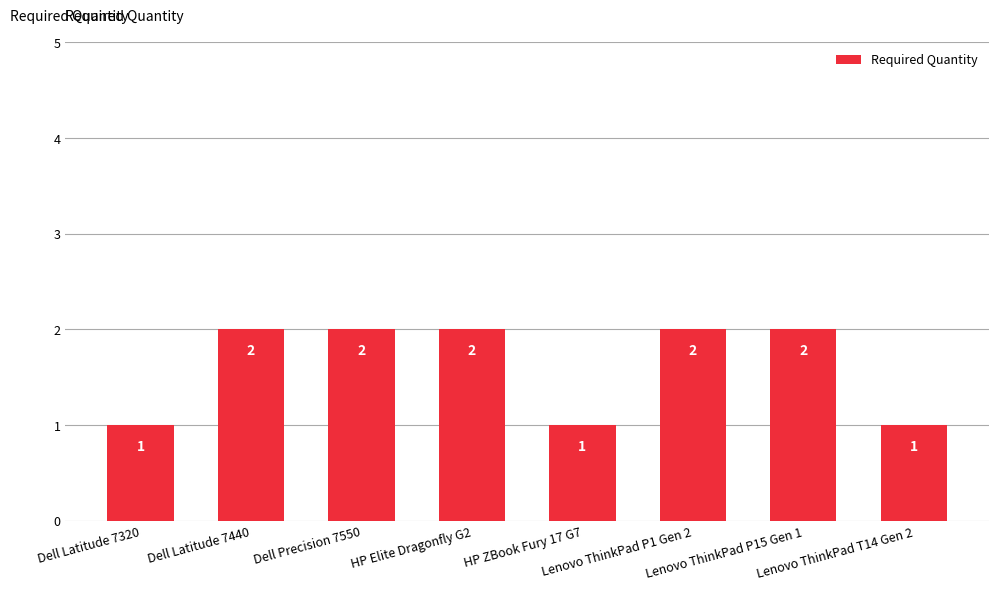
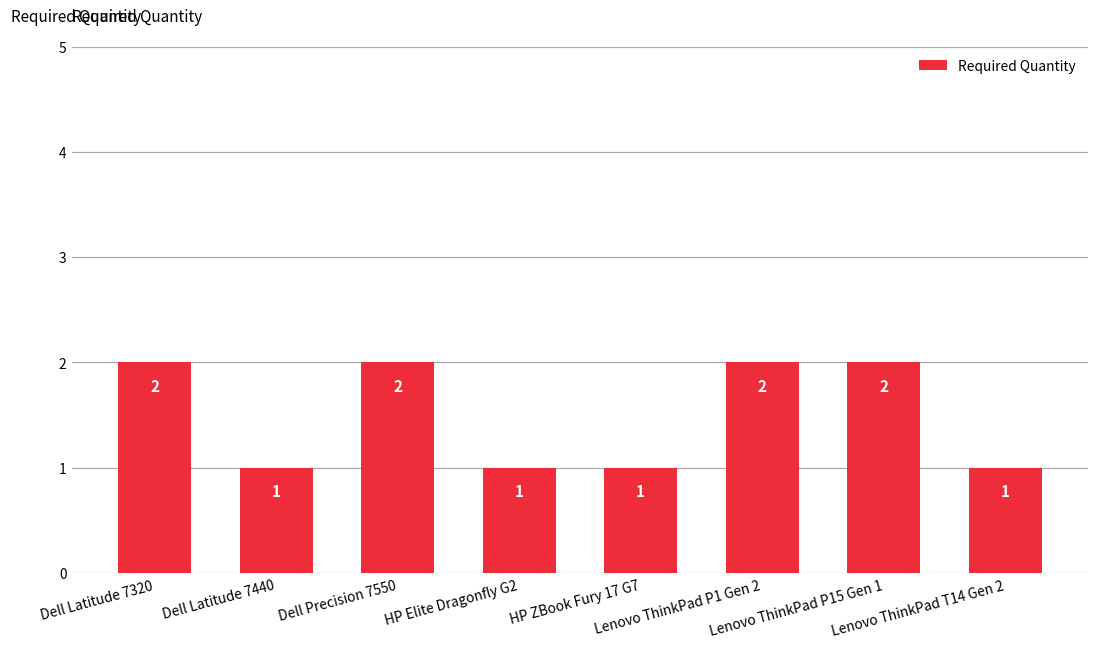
  {
-   "Dell Latitude 7320": 1,
-   "Dell Latitude 7440": 2,
+   "Dell Latitude 7320": 2,
+   "Dell Latitude 7440": 1,
    "Dell Precision 7550": 2,
-   "HP Elite Dragonfly G2": 2,
+   "HP Elite Dragonfly G2": 1,
    "HP ZBook Fury 17 G7": 1,
    "Lenovo ThinkPad P1 Gen 2": 2,
    "Lenovo ThinkPad P15 Gen 1": 2,
    "Lenovo ThinkPad T14 Gen 2": 1
  }
